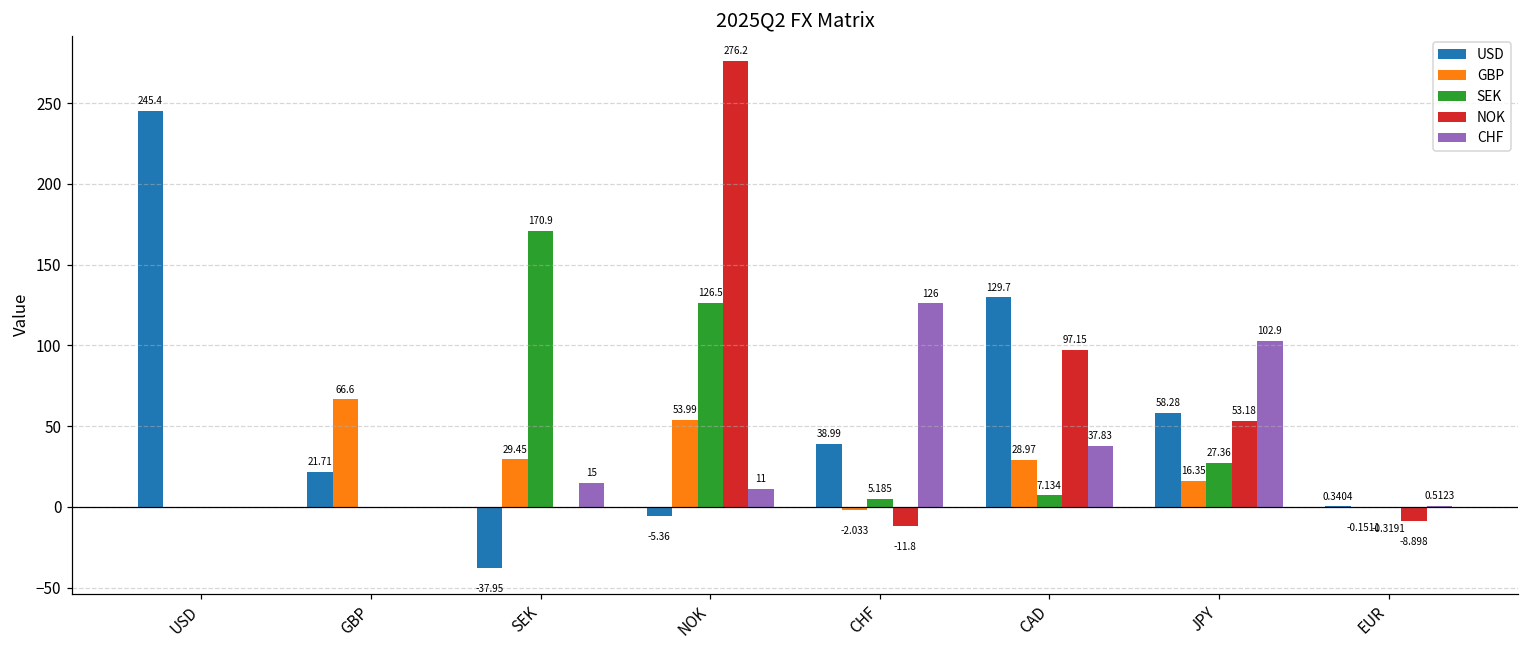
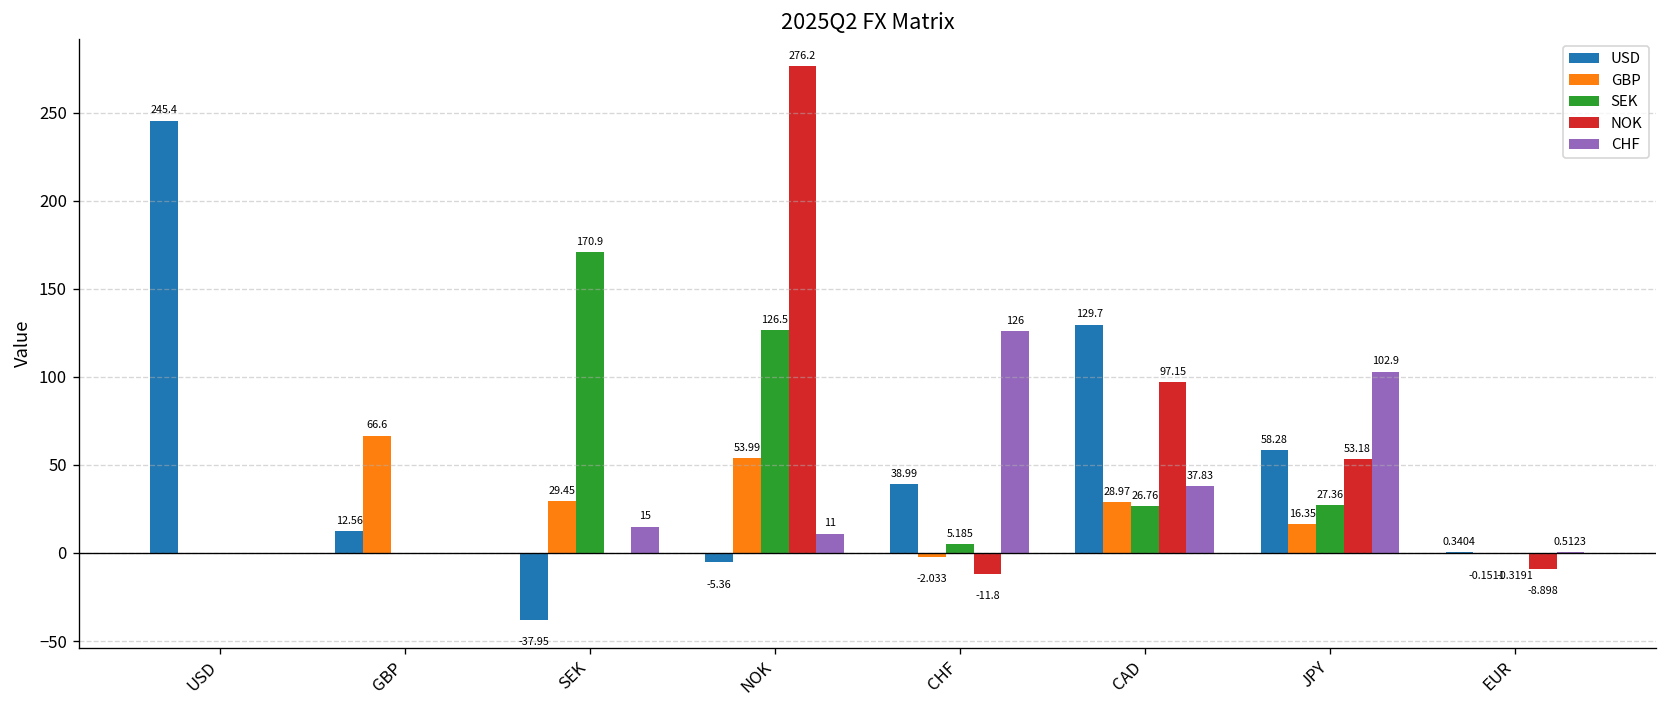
  {
    "USD": {
      "USD": 245.4,
-     "GBP": 21.71,
+     "GBP": 12.56,
      "SEK": -37.95,
      "NOK": -5.36,
      "CHF": 38.99,
      "CAD": 129.7,
      "JPY": 58.28,
      "EUR": 0.3404
    },
    "GBP": {
      "GBP": 66.6,
      "SEK": 29.45,
      "NOK": 53.99,
      "CHF": -2.033,
      "CAD": 28.97,
      "JPY": 16.35
    },
    "SEK": {
      "SEK": 170.9,
      "NOK": 126.5,
      "CHF": 5.185,
-     "CAD": 7.134,
+     "CAD": 26.76,
      "JPY": 27.36
    },
    "NOK": {
      "NOK": 276.2,
      "CHF": -11.8,
      "CAD": 97.15,
      "JPY": 53.18,
      "EUR": -8.898
    },
    "CHF": {
      "SEK": 15,
      "NOK": 11,
      "CHF": 126,
      "CAD": 37.83,
      "JPY": 102.9,
      "EUR": 0.5123
    }
  }
